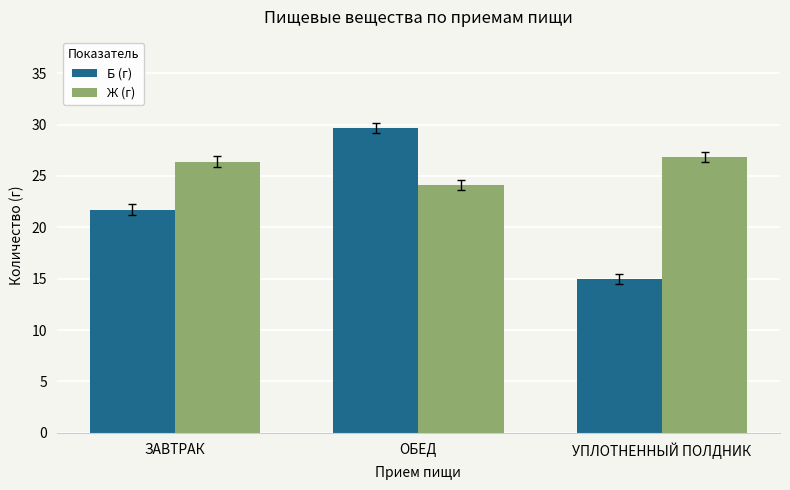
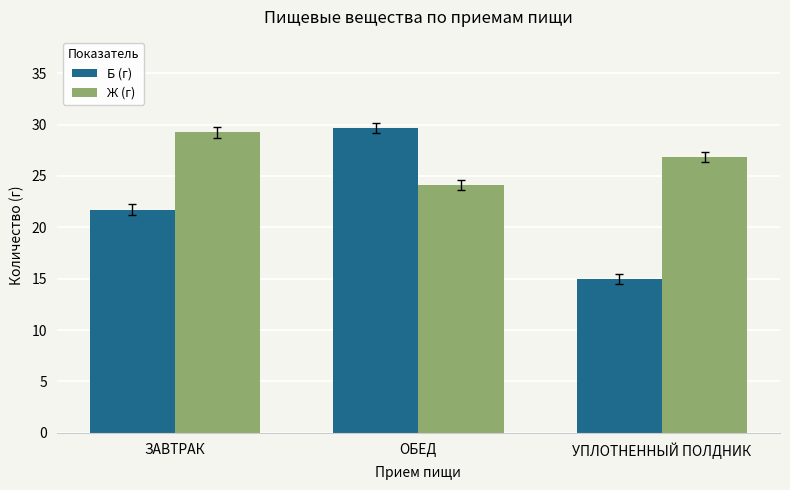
  {
    "Ж (г)": {
-     "ЗАВТРАК": 26.4,
+     "ЗАВТРАК": 29.2,
      "ОБЕД": 24.1,
      "УПЛОТНЕННЫЙ ПОЛДНИК": 26.8
    }
  }
